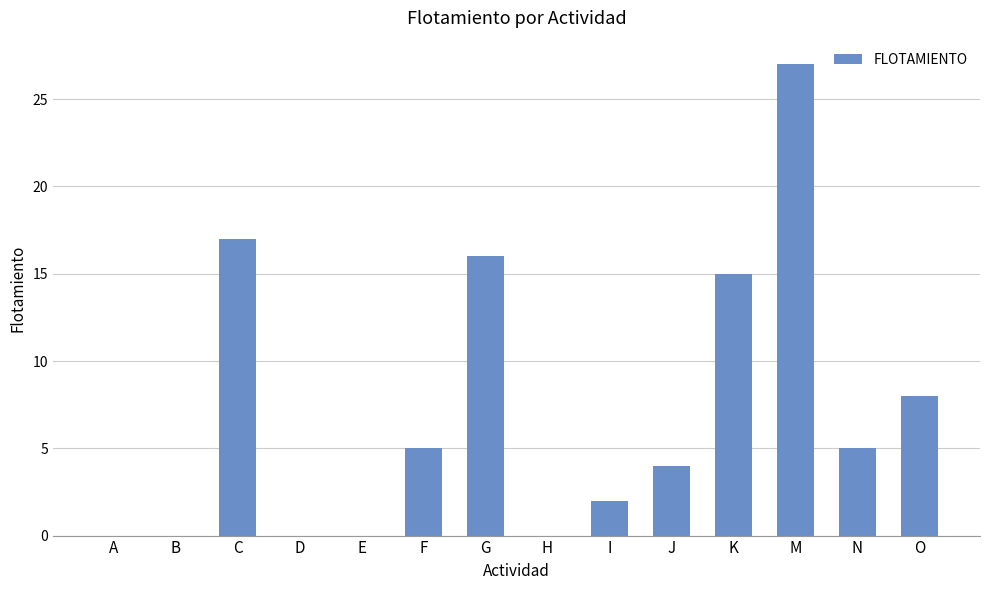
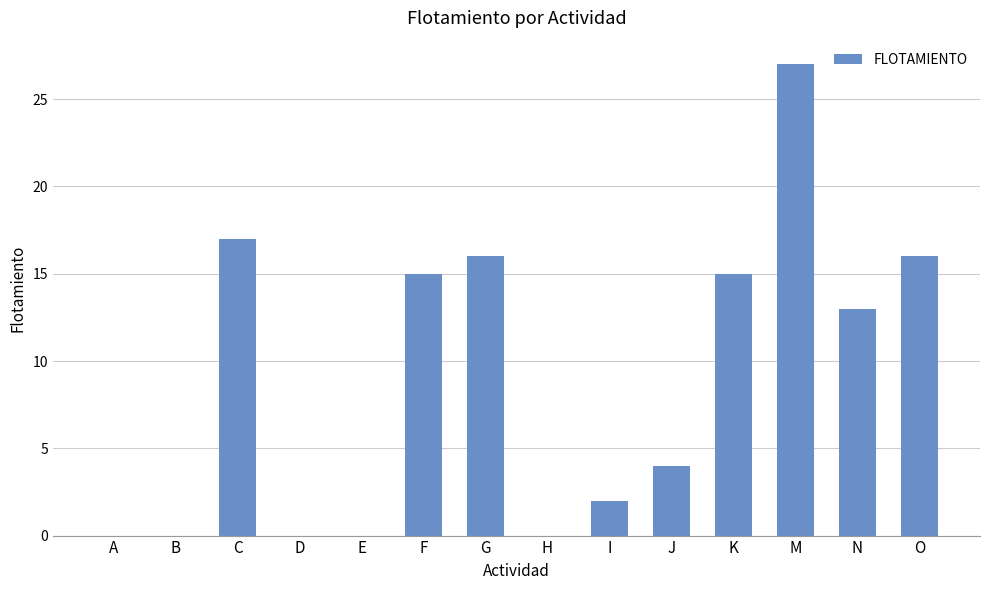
  {
    "A": 0,
    "B": 0,
    "C": 17,
    "D": 0,
    "E": 0,
-   "F": 5,
+   "F": 15,
    "G": 16,
    "H": 0,
    "I": 2,
    "J": 4,
    "K": 15,
    "M": 27,
-   "N": 5,
-   "O": 8
+   "N": 13,
+   "O": 16
  }
